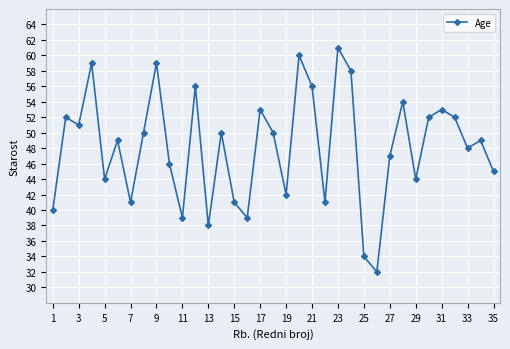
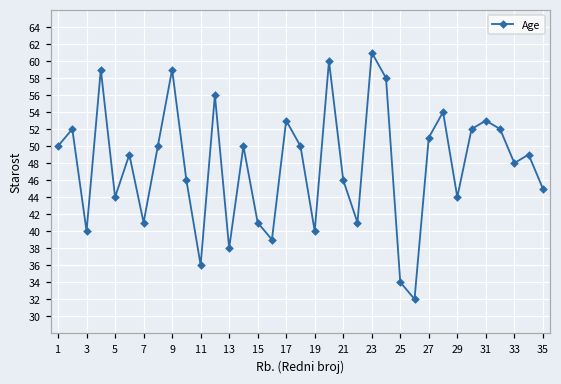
  {
-   "1": 40,
-   "3": 51,
+   "1": 50,
+   "3": 40,
    "5": 44,
    "7": 41,
    "9": 59,
-   "11": 39,
+   "11": 36,
    "13": 38,
    "15": 41,
    "17": 53,
-   "19": 42,
-   "21": 56,
+   "19": 40,
+   "21": 46,
    "23": 61,
    "25": 34,
-   "27": 47,
+   "27": 51,
    "29": 44,
    "31": 53,
    "33": 48,
    "35": 45
  }
